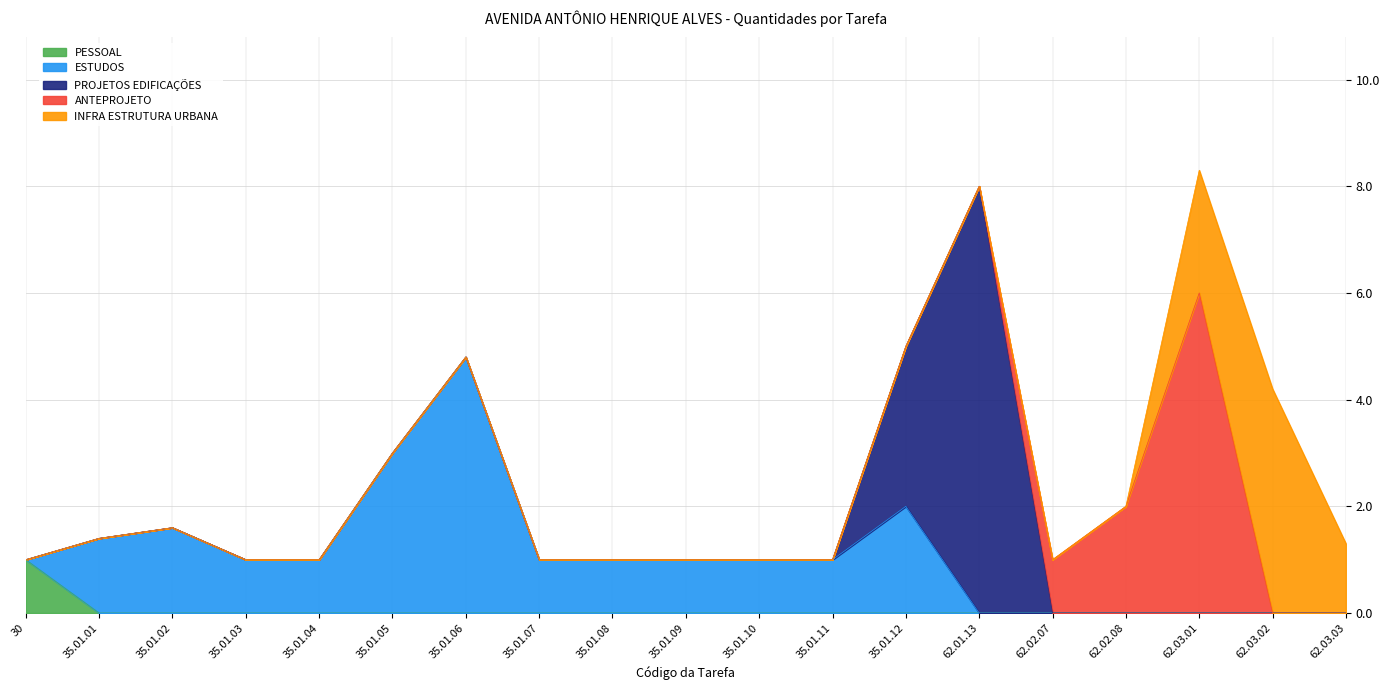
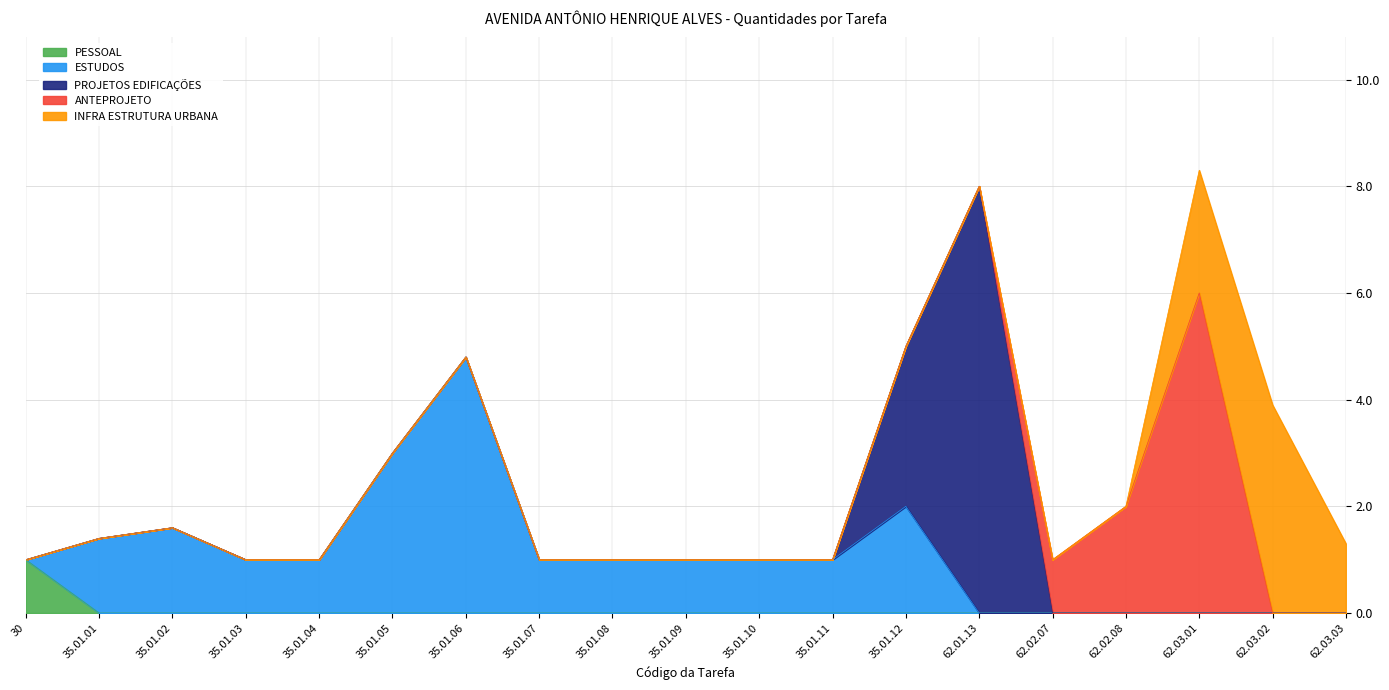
  {
    "PESSOAL": {
      "35.01.01": 0.0,
      "35.01.02": 0.0,
      "35.01.03": 0.0,
      "35.01.04": 0.0,
      "35.01.05": 0.0,
      "35.01.06": 0.0,
      "35.01.07": 0.0,
      "35.01.08": 0.0,
      "35.01.09": 0.0,
      "35.01.10": 0.0,
      "35.01.11": 0.0,
      "35.01.12": 0.0
    },
    "ESTUDOS": {
      "35.01.12": 2.0
    },
    "ANTEPROJETO": {
      "62.03.01": 6.0
    },
    "INFRA ESTRUTURA URBANA": {
      "62.03.01": 2.3,
-     "62.03.02": 4.2,
+     "62.03.02": 3.9,
      "62.03.03": 1.3
    }
  }
